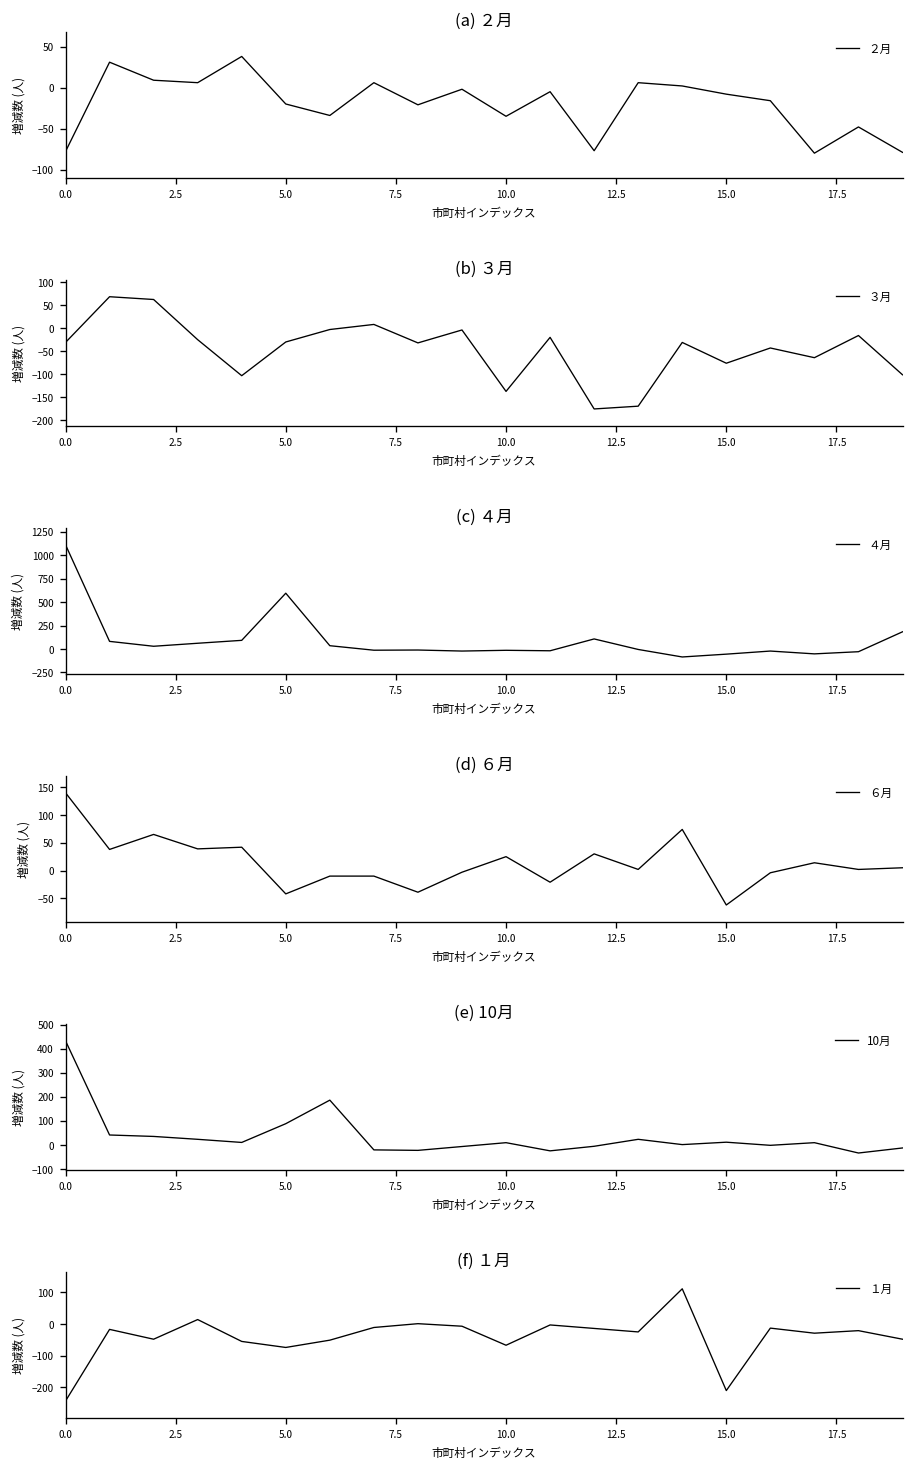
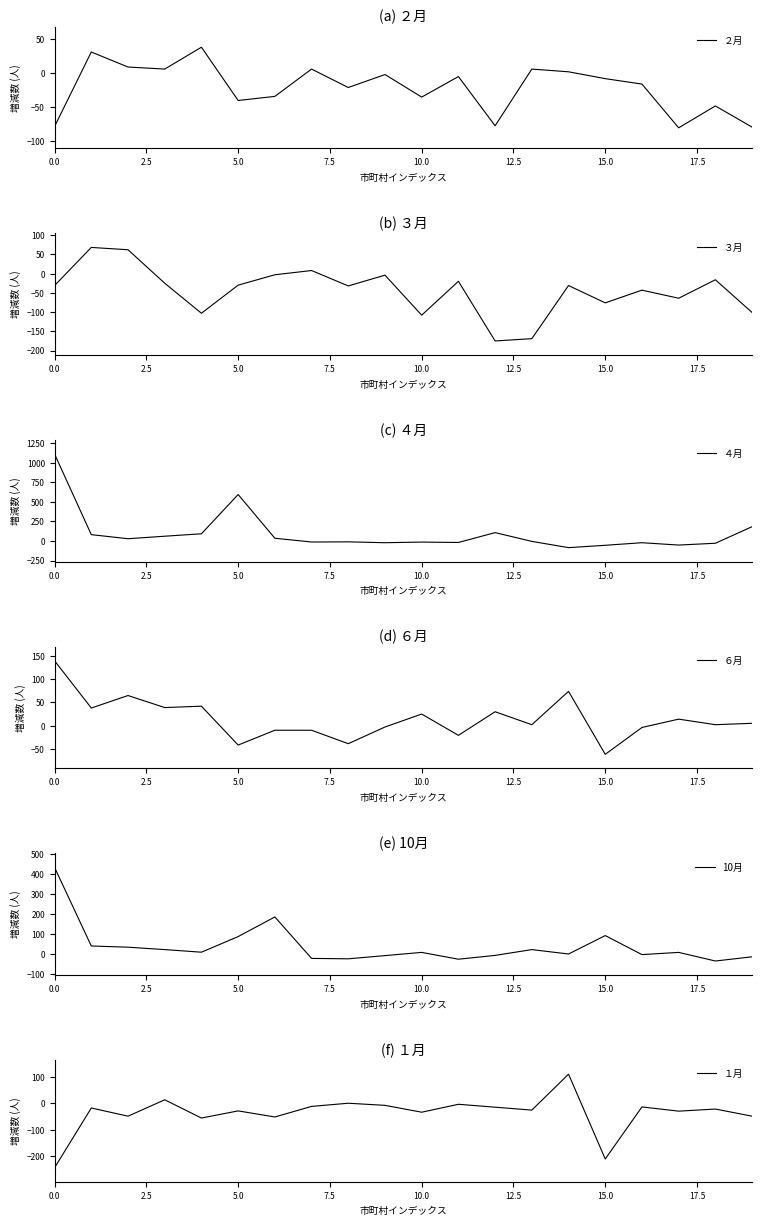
  {
    "(a) ２月": {
      "0.0": -80,
-     "5.0": -20,
+     "5.0": -40,
      "10.0": -40,
      "15.0": -10
    },
    "(b) ３月": {
      "0.0": -30,
      "5.0": -30,
-     "10.0": -140,
+     "10.0": -110,
      "15.0": -80
    },
    "(c) ４月": {
      "0.0": 1100,
      "5.0": 600,
      "10.0": 0,
      "15.0": -100
    },
    "(d) ６月": {
      "0.0": 140,
      "5.0": -40,
      "10.0": 30,
      "15.0": -60
    },
    "(e) 10月": {
      "0.0": 430,
      "5.0": 90,
      "10.0": 10,
-     "15.0": 10
+     "15.0": 90
    },
    "(f) １月": {
      "0.0": -240,
-     "5.0": -70,
-     "10.0": -70,
+     "5.0": -30,
+     "10.0": -30,
      "15.0": -210
    }
  }
